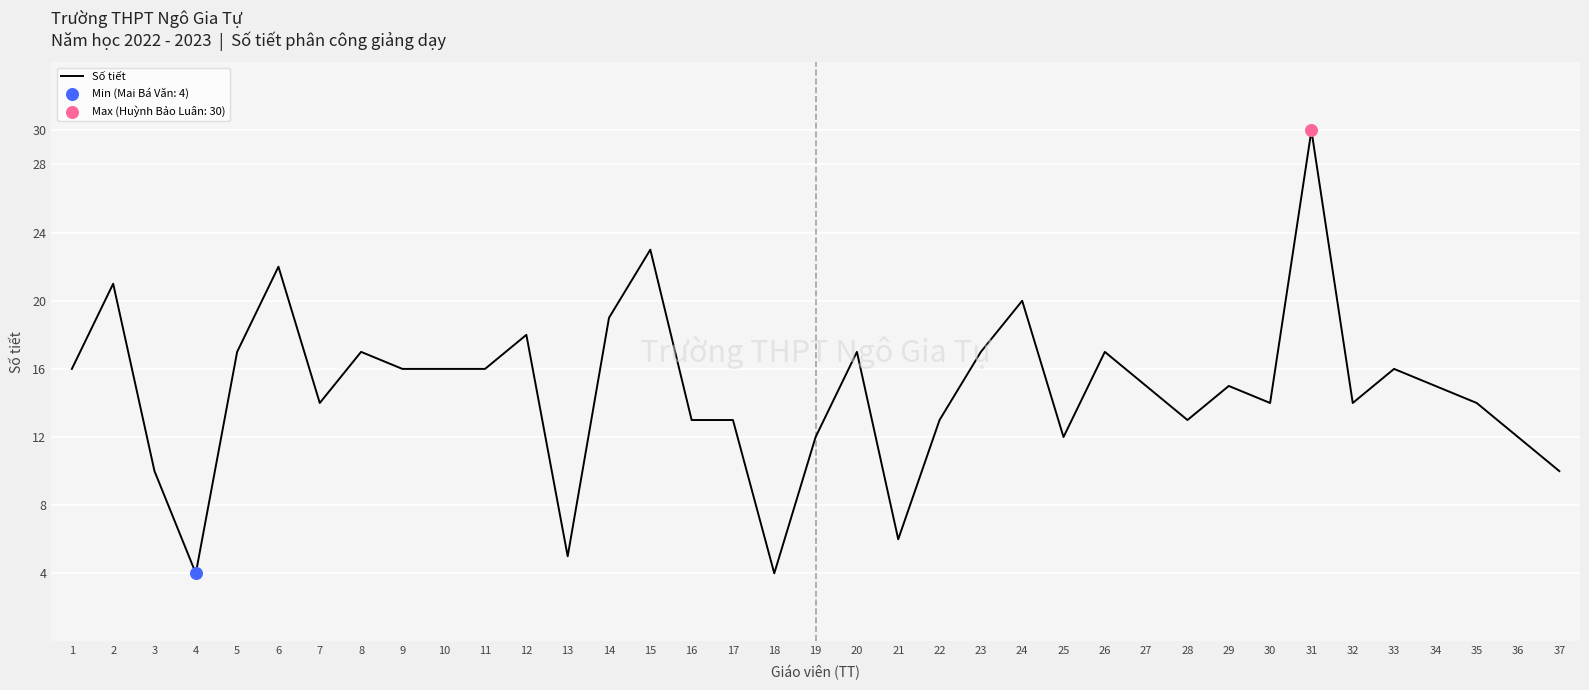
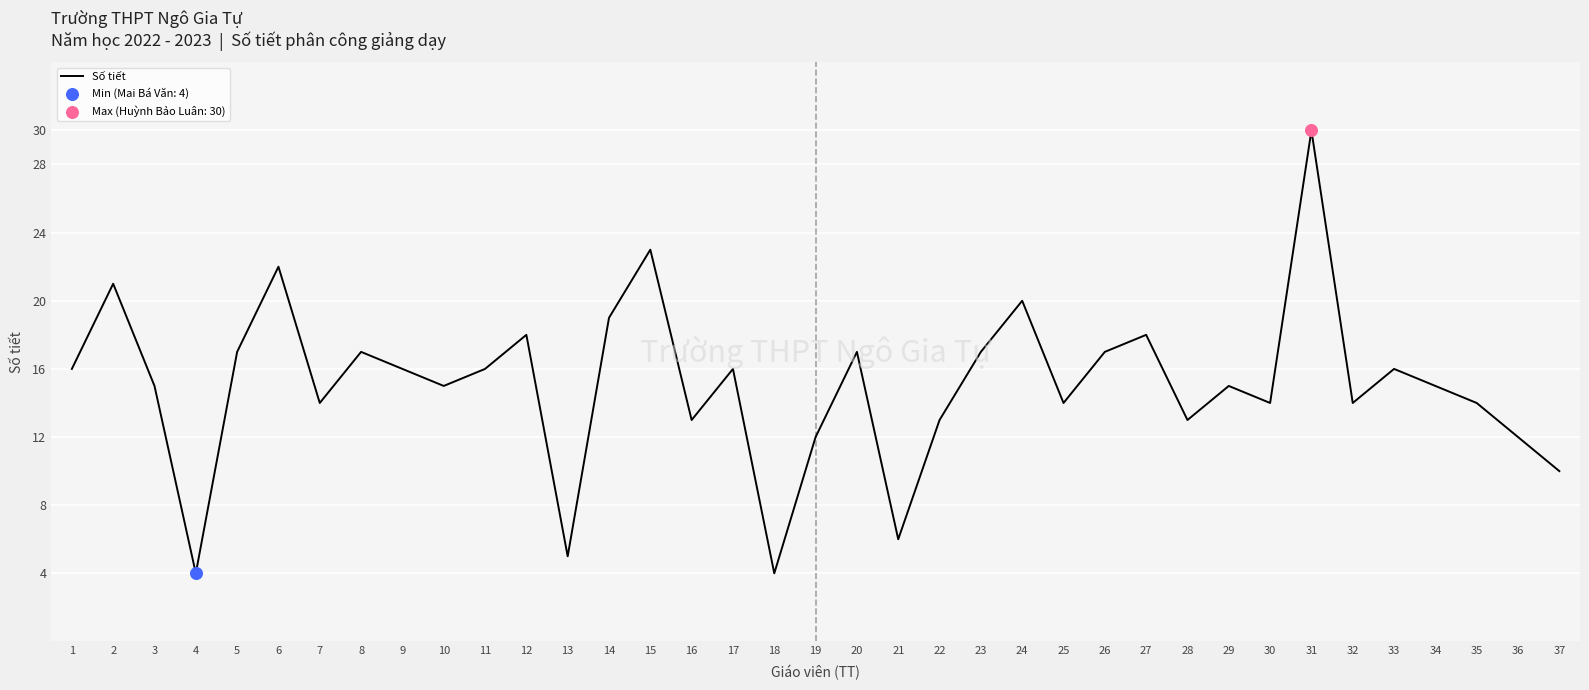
  {
    "Số tiết": {
      "1": 16,
      "2": 21,
-     "3": 10,
+     "3": 15,
      "5": 17,
      "6": 22,
      "7": 14,
      "8": 17,
      "9": 16,
-     "10": 16,
+     "10": 15,
      "11": 16,
      "12": 18,
      "13": 5,
      "14": 19,
      "15": 23,
      "16": 13,
-     "17": 13,
+     "17": 16,
      "18": 4,
      "19": 12,
      "20": 17,
      "21": 6,
      "22": 13,
      "23": 17,
      "24": 20,
-     "25": 12,
+     "25": 14,
      "26": 17,
-     "27": 15,
+     "27": 18,
      "28": 13,
      "29": 15,
      "30": 14,
      "32": 14,
      "33": 16,
      "34": 15,
      "35": 14,
      "36": 12,
      "37": 10
    }
  }
